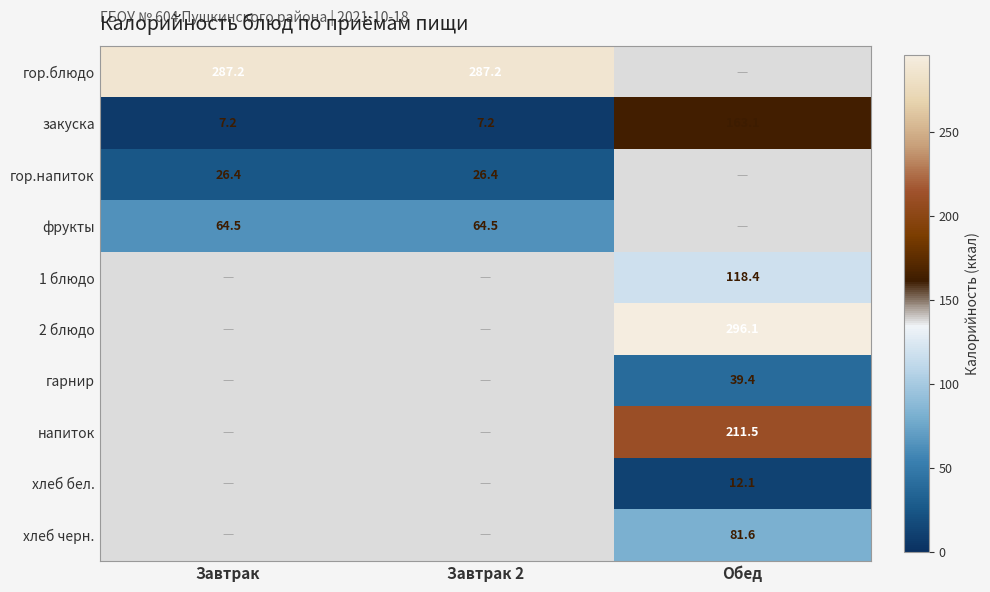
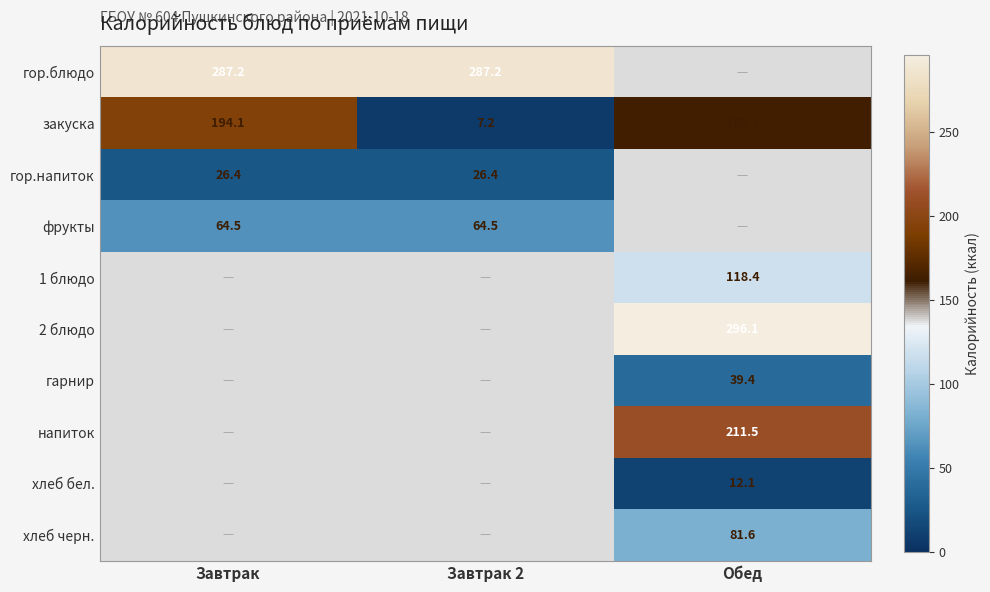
  {
    "закуска": {
-     "Завтрак": 7.2,
+     "Завтрак": 194.1,
      "Завтрак 2": 7.2
    },
    "гор.напиток": {
      "Завтрак": 26.4,
      "Завтрак 2": 26.4
    },
    "фрукты": {
      "Завтрак": 64.5,
      "Завтрак 2": 64.5
    },
    "1 блюдо": {
      "Обед": 118.4
    },
    "гарнир": {
      "Обед": 39.4
    },
    "напиток": {
      "Обед": 211.5
    },
    "хлеб бел.": {
      "Обед": 12.1
    },
    "хлеб черн.": {
      "Обед": 81.6
    }
  }
